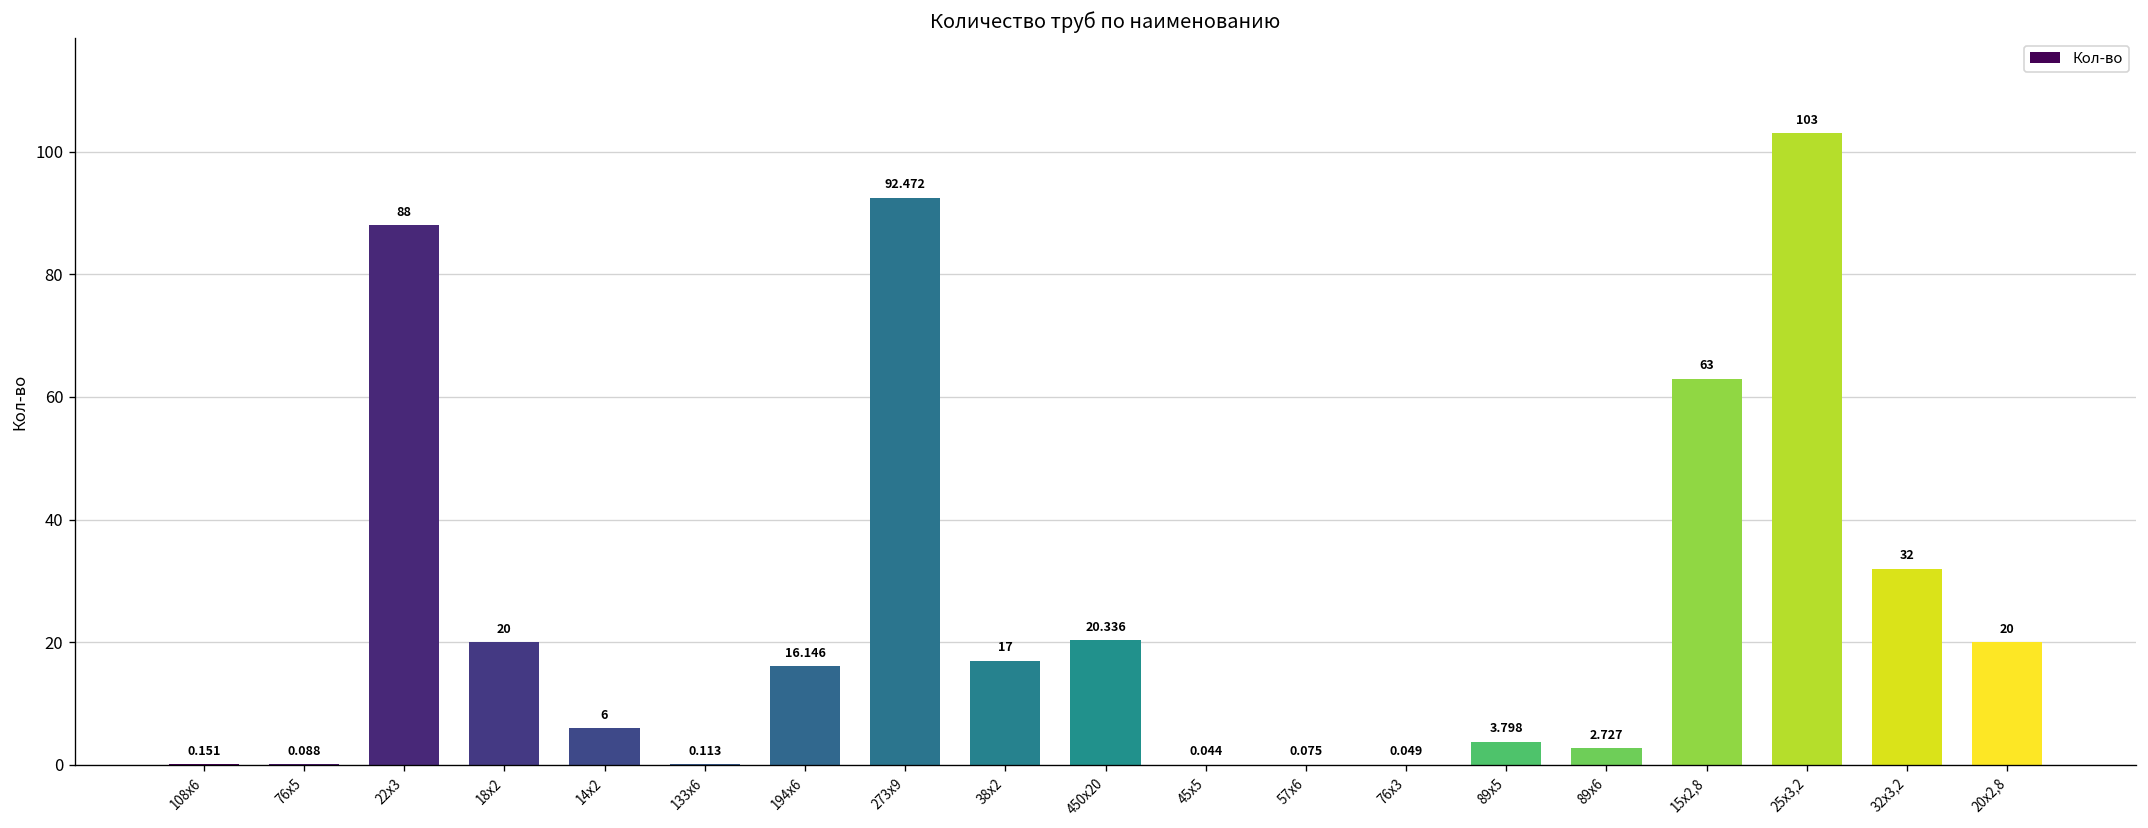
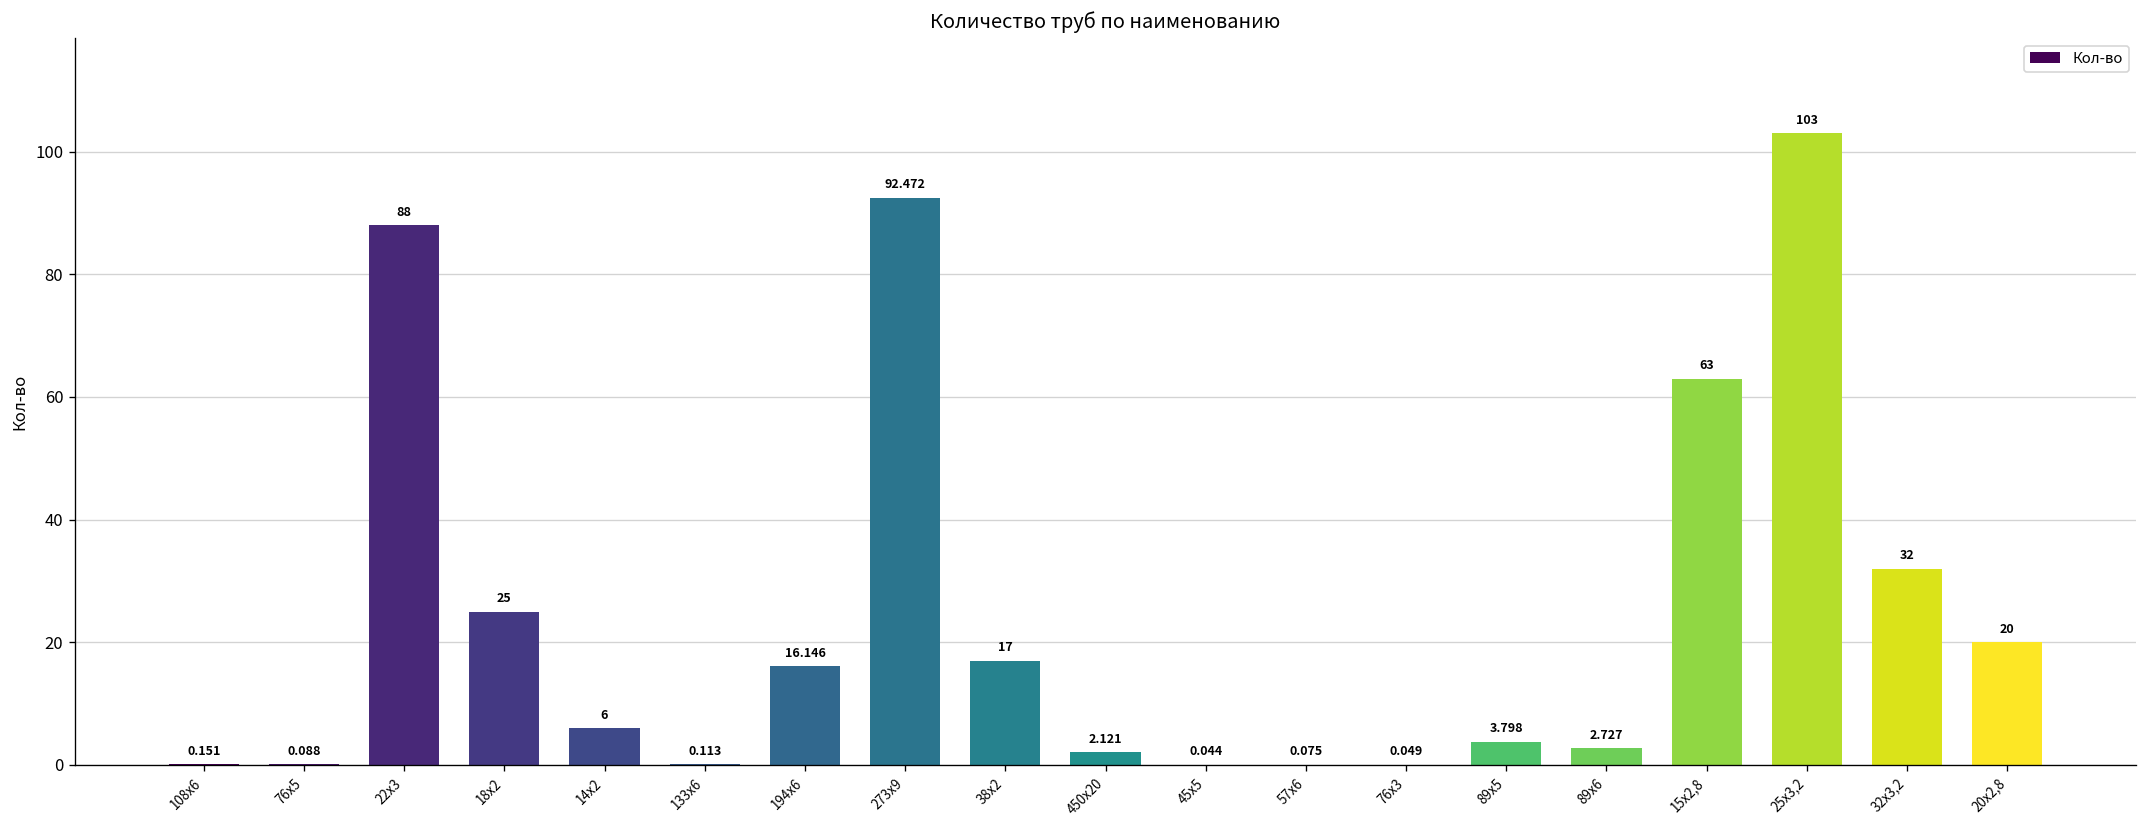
  {
    "108х6": 0.151,
    "76х5": 0.088,
    "22х3": 88,
-   "18х2": 20,
+   "18х2": 25,
    "14х2": 6,
    "133х6": 0.113,
    "194х6": 16.146,
    "273х9": 92.472,
    "38х2": 17,
-   "450х20": 20.336,
+   "450х20": 2.121,
    "45х5": 0.044,
    "57х6": 0.075,
    "76х3": 0.049,
    "89х5": 3.798,
    "89х6": 2.727,
    "15х2,8": 63,
    "25х3,2": 103,
    "32х3,2": 32,
    "20х2,8": 20
  }
